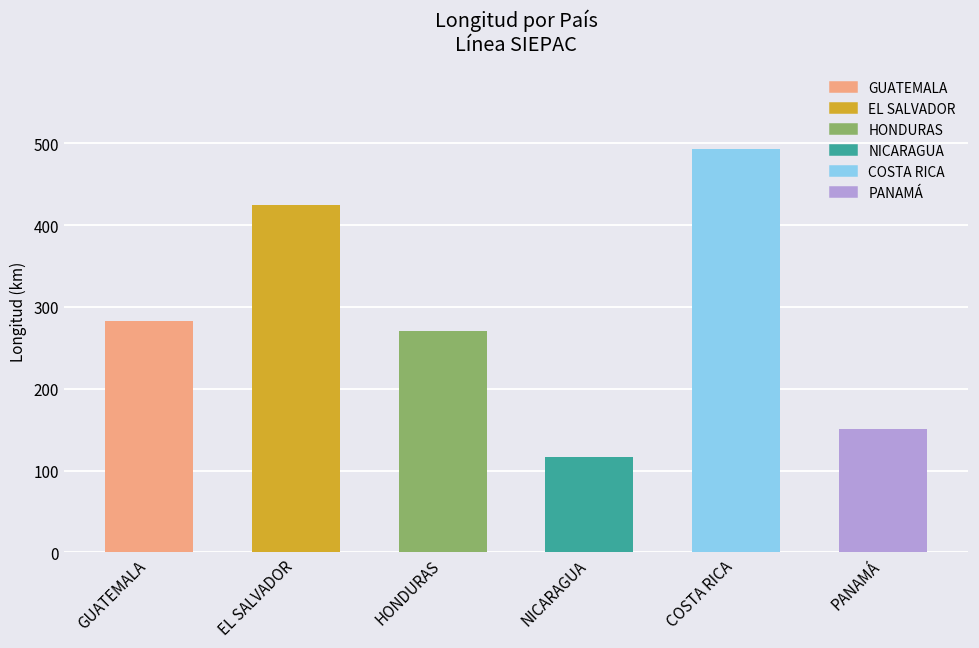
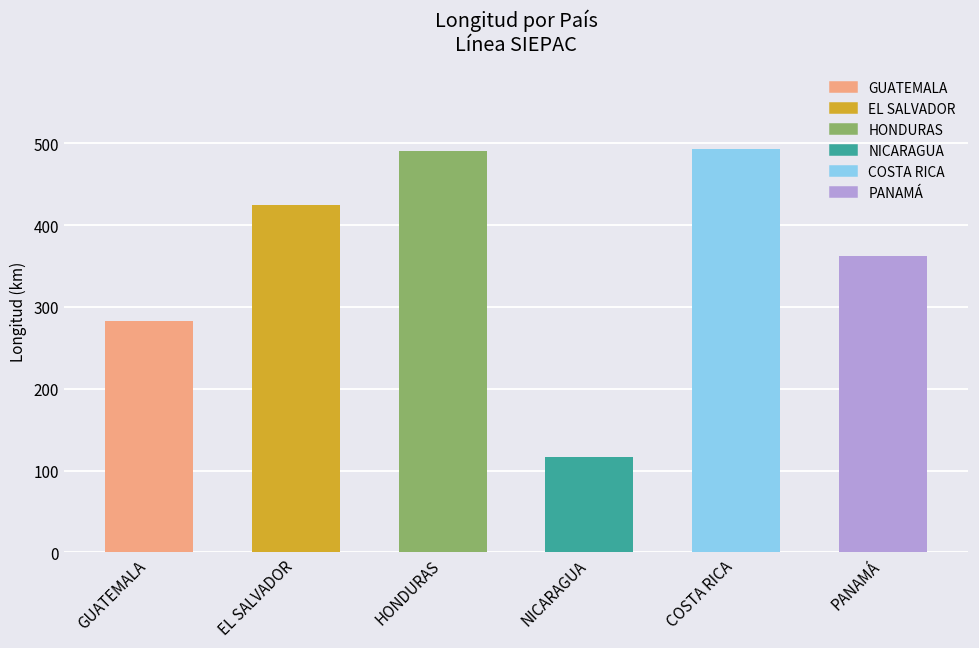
  {
    "GUATEMALA": 280,
    "EL SALVADOR": 430,
-   "HONDURAS": 270,
+   "HONDURAS": 490,
    "NICARAGUA": 120,
    "COSTA RICA": 490,
-   "PANAMÁ": 150
+   "PANAMÁ": 360
  }
